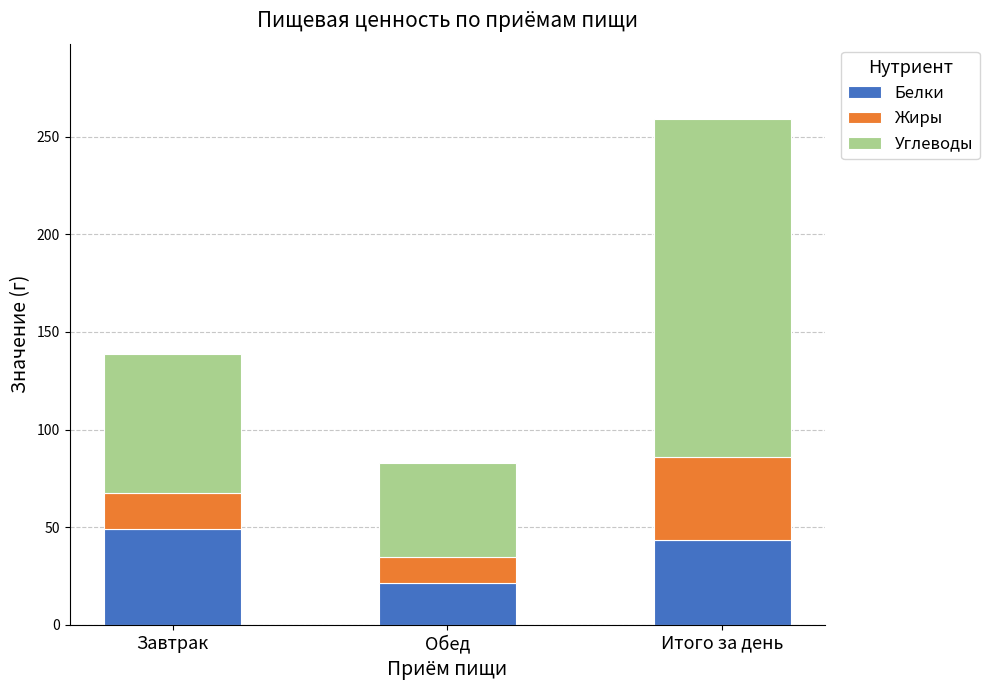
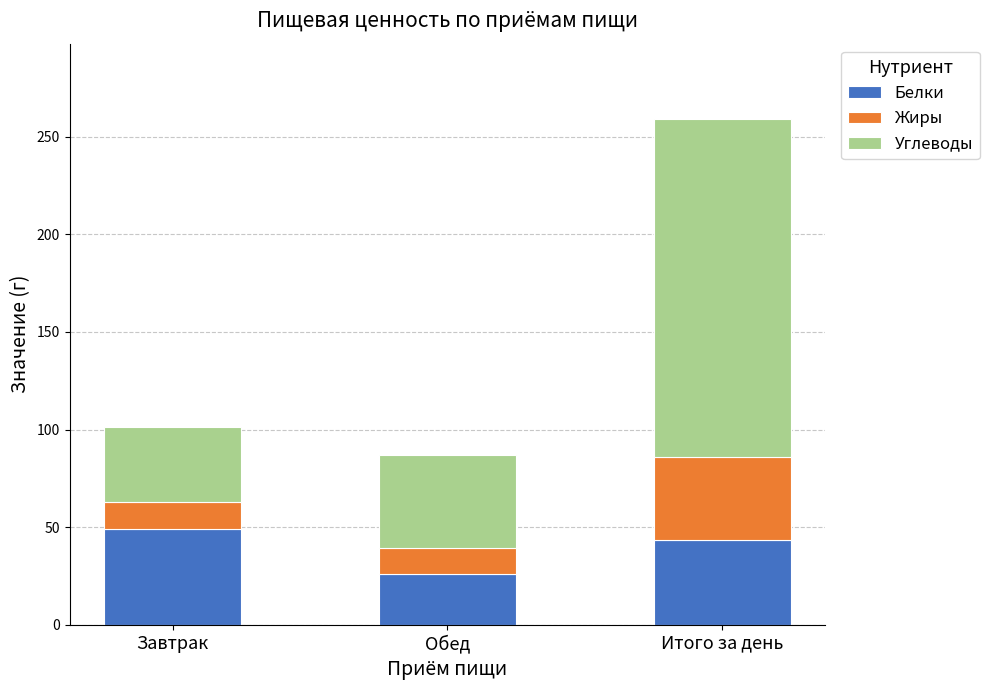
  {
    "Белки": {
      "Завтрак": 49,
-     "Обед": 22,
+     "Обед": 26,
      "Итого за день": 43
    },
    "Жиры": {
-     "Завтрак": 18,
+     "Завтрак": 14,
      "Обед": 13,
      "Итого за день": 42
    },
    "Углеводы": {
-     "Завтрак": 71,
+     "Завтрак": 39,
      "Обед": 48,
      "Итого за день": 173
    }
  }
